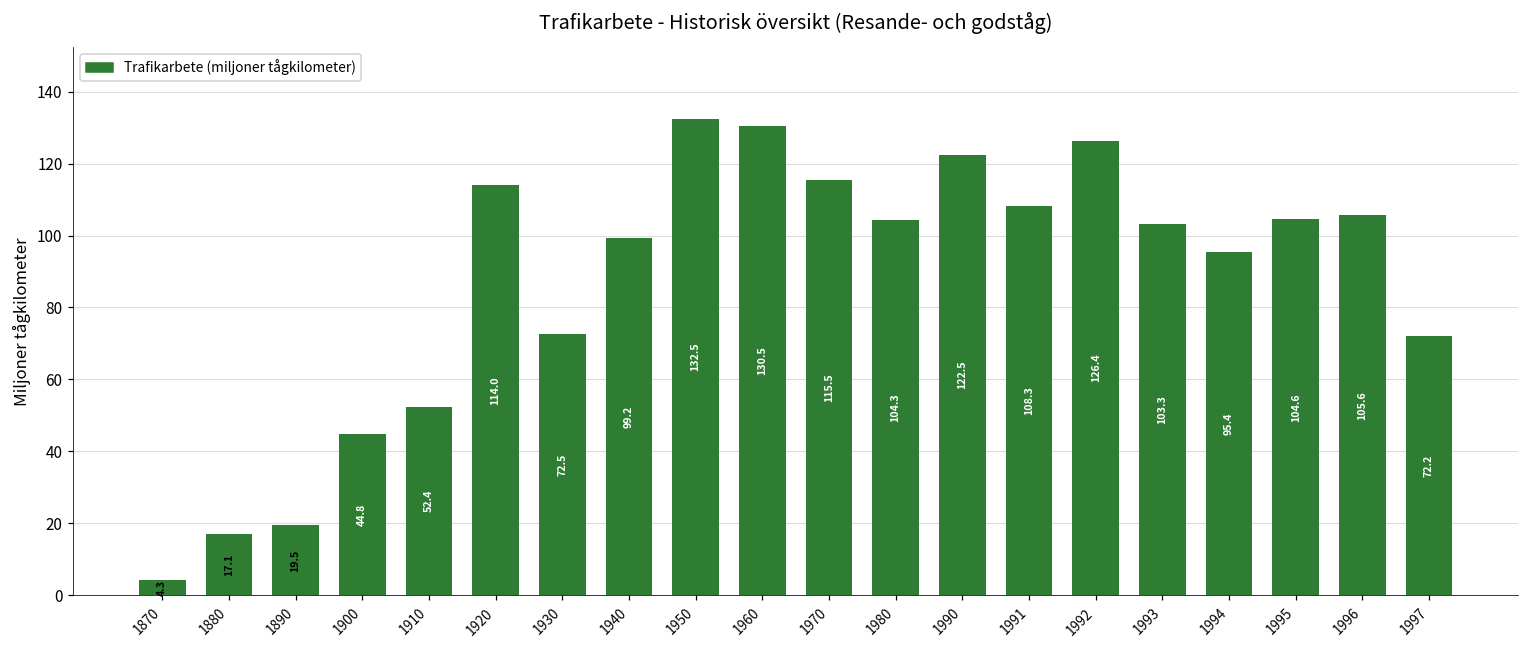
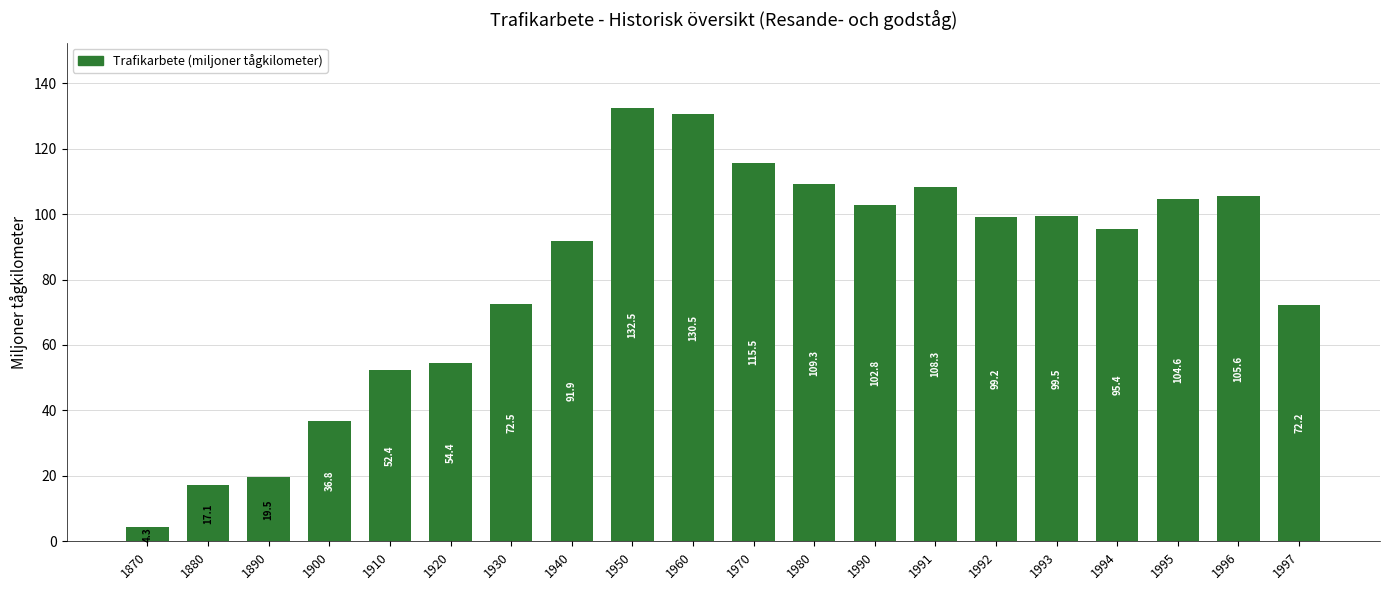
  {
    "1870": 4.3,
    "1880": 17.1,
    "1890": 19.5,
-   "1900": 44.8,
+   "1900": 36.8,
    "1910": 52.4,
-   "1920": 114.0,
+   "1920": 54.4,
    "1930": 72.5,
-   "1940": 99.2,
+   "1940": 91.9,
    "1950": 132.5,
    "1960": 130.5,
    "1970": 115.5,
-   "1980": 104.3,
-   "1990": 122.5,
+   "1980": 109.3,
+   "1990": 102.8,
    "1991": 108.3,
-   "1992": 126.4,
-   "1993": 103.3,
+   "1992": 99.2,
+   "1993": 99.5,
    "1994": 95.4,
    "1995": 104.6,
    "1996": 105.6,
    "1997": 72.2
  }
